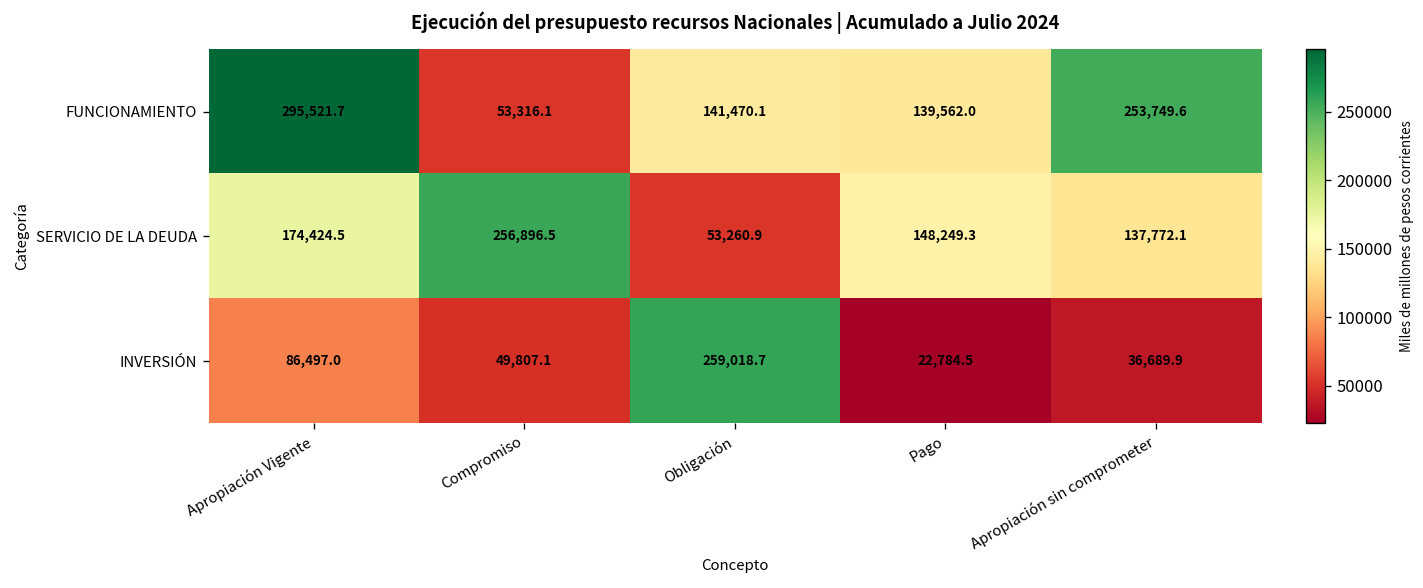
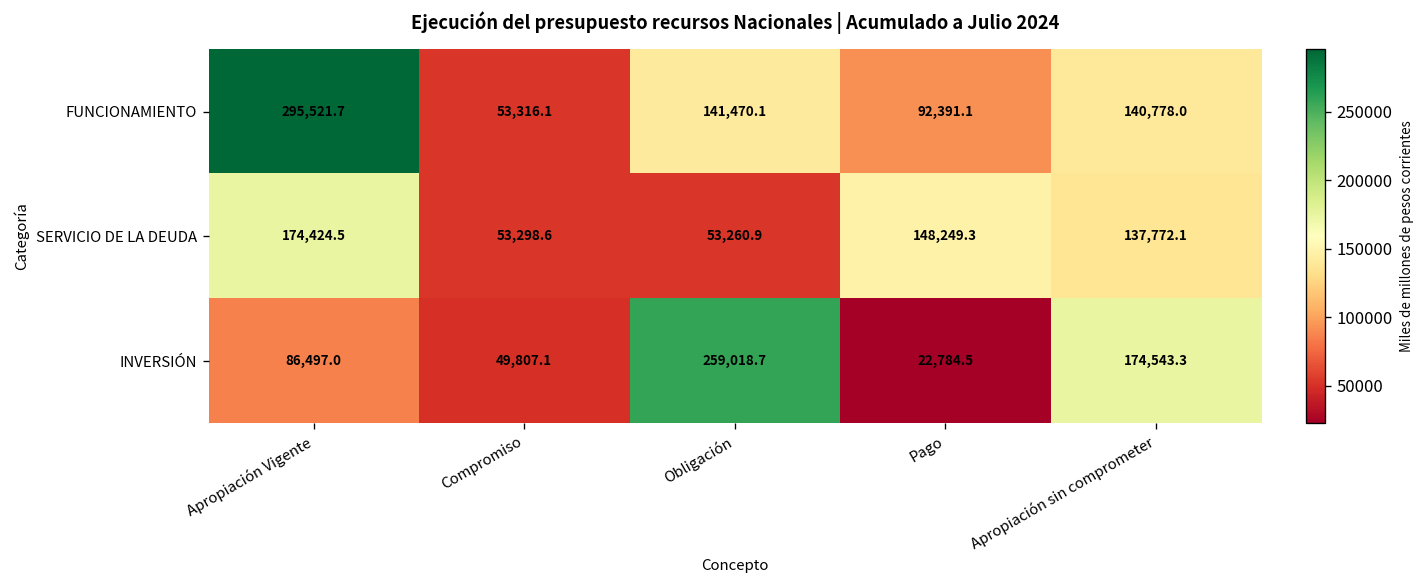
  {
    "FUNCIONAMIENTO": {
      "Apropiación Vigente": "295,521.7",
      "Compromiso": "53,316.1",
      "Obligación": "141,470.1",
-     "Pago": "139,562.0",
-     "Apropiación sin comprometer": "253,749.6"
+     "Pago": "92,391.1",
+     "Apropiación sin comprometer": "140,778.0"
    },
    "SERVICIO DE LA DEUDA": {
      "Apropiación Vigente": "174,424.5",
-     "Compromiso": "256,896.5",
+     "Compromiso": "53,298.6",
      "Obligación": "53,260.9",
      "Pago": "148,249.3",
      "Apropiación sin comprometer": "137,772.1"
    },
    "INVERSIÓN": {
      "Apropiación Vigente": "86,497.0",
      "Compromiso": "49,807.1",
      "Obligación": "259,018.7",
      "Pago": "22,784.5",
-     "Apropiación sin comprometer": "36,689.9"
+     "Apropiación sin comprometer": "174,543.3"
    }
  }
